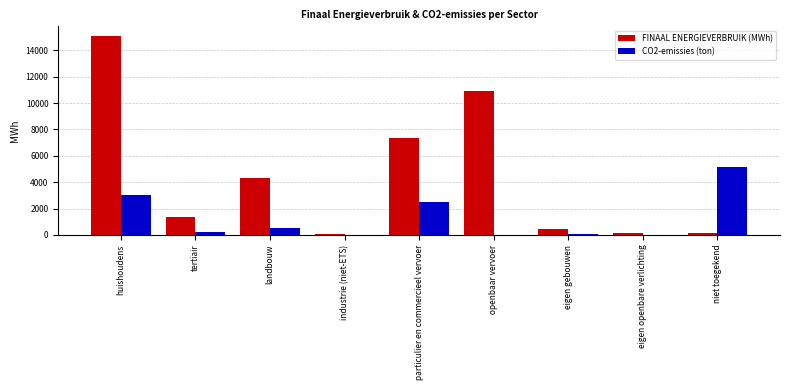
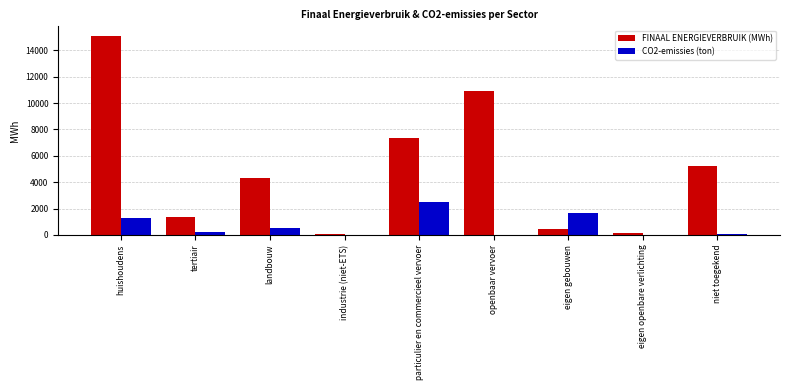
  {
    "FINAAL ENERGIEVERBRUIK (MWh)": {
      "huishoudens": 15100,
      "tertiair": 1400,
      "landbouw": 4300,
      "particulier en commercieel vervoer": 7300,
      "openbaar vervoer": 10900,
      "eigen gebouwen": 400,
-     "niet toegekend": 200
+     "niet toegekend": 5200
    },
    "CO2-emissies (ton)": {
-     "huishoudens": 3000,
+     "huishoudens": 1300,
      "tertiair": 200,
      "landbouw": 500,
      "particulier en commercieel vervoer": 2500,
-     "eigen gebouwen": 100,
-     "niet toegekend": 5200
+     "eigen gebouwen": 1700,
+     "niet toegekend": 0
    }
  }
